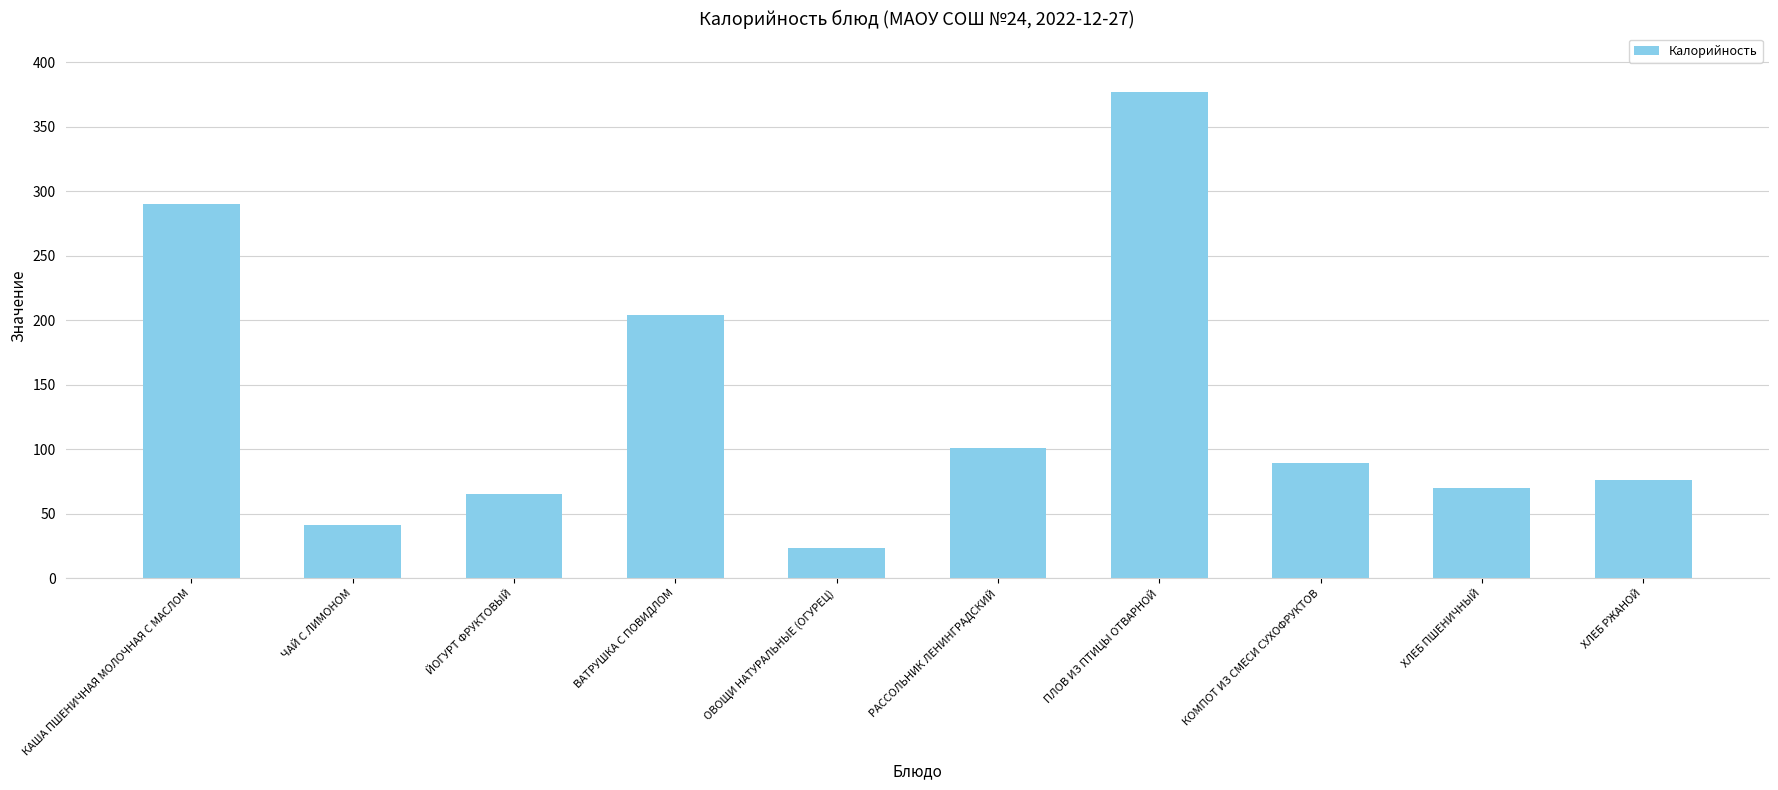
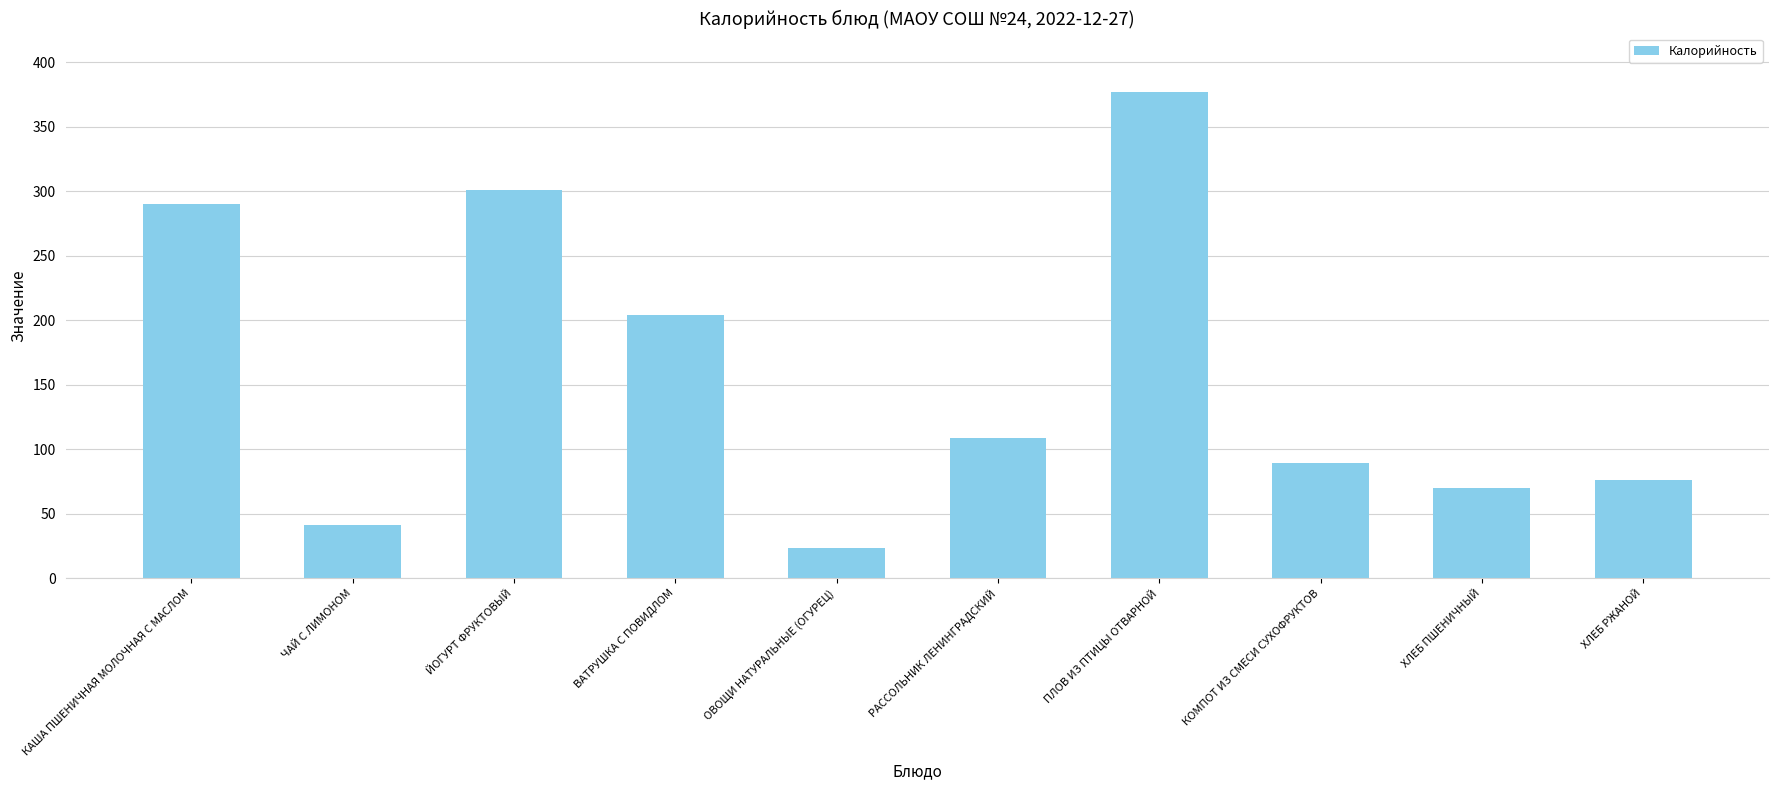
  {
    "КАША ПШЕНИЧНАЯ МОЛОЧНАЯ С МАСЛОМ": 290,
    "ЧАЙ С ЛИМОНОМ": 41,
-   "ЙОГУРТ ФРУКТОВЫЙ": 65,
+   "ЙОГУРТ ФРУКТОВЫЙ": 301,
    "ВАТРУШКА С ПОВИДЛОМ": 204,
    "ОВОЩИ НАТУРАЛЬНЫЕ (ОГУРЕЦ)": 23,
-   "РАССОЛЬНИК ЛЕНИНГРАДСКИЙ": 101,
+   "РАССОЛЬНИК ЛЕНИНГРАДСКИЙ": 109,
    "ПЛОВ ИЗ ПТИЦЫ ОТВАРНОЙ": 377,
    "КОМПОТ ИЗ СМЕСИ СУХОФРУКТОВ": 89,
    "ХЛЕБ ПШЕНИЧНЫЙ": 70,
    "ХЛЕБ РЖАНОЙ": 76
  }
